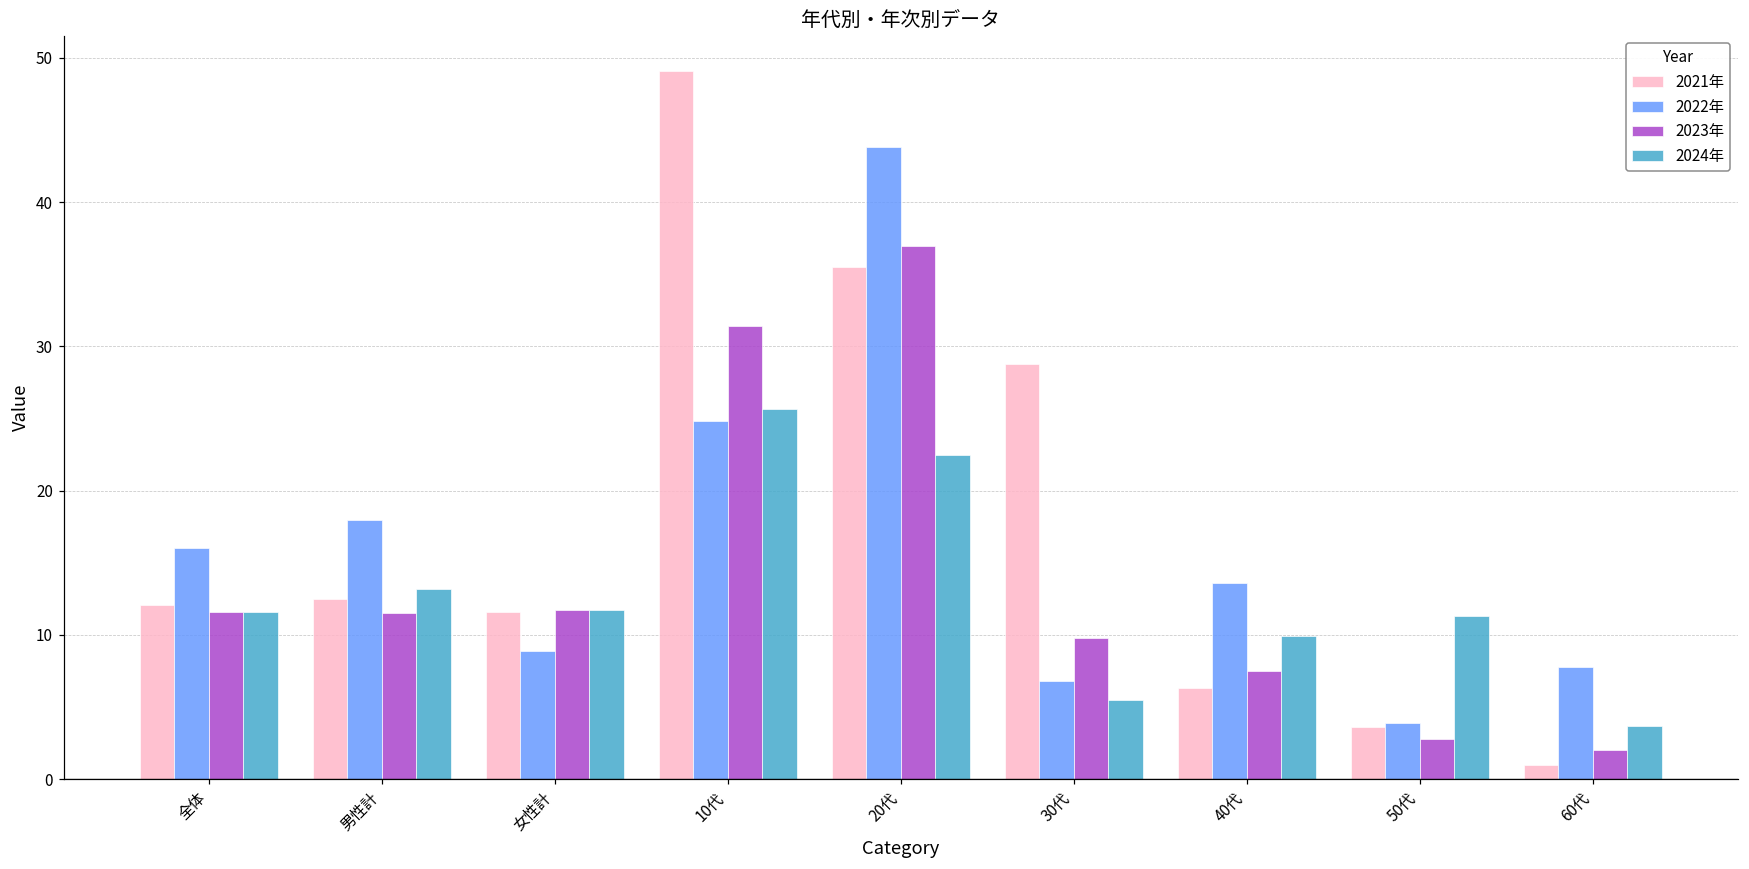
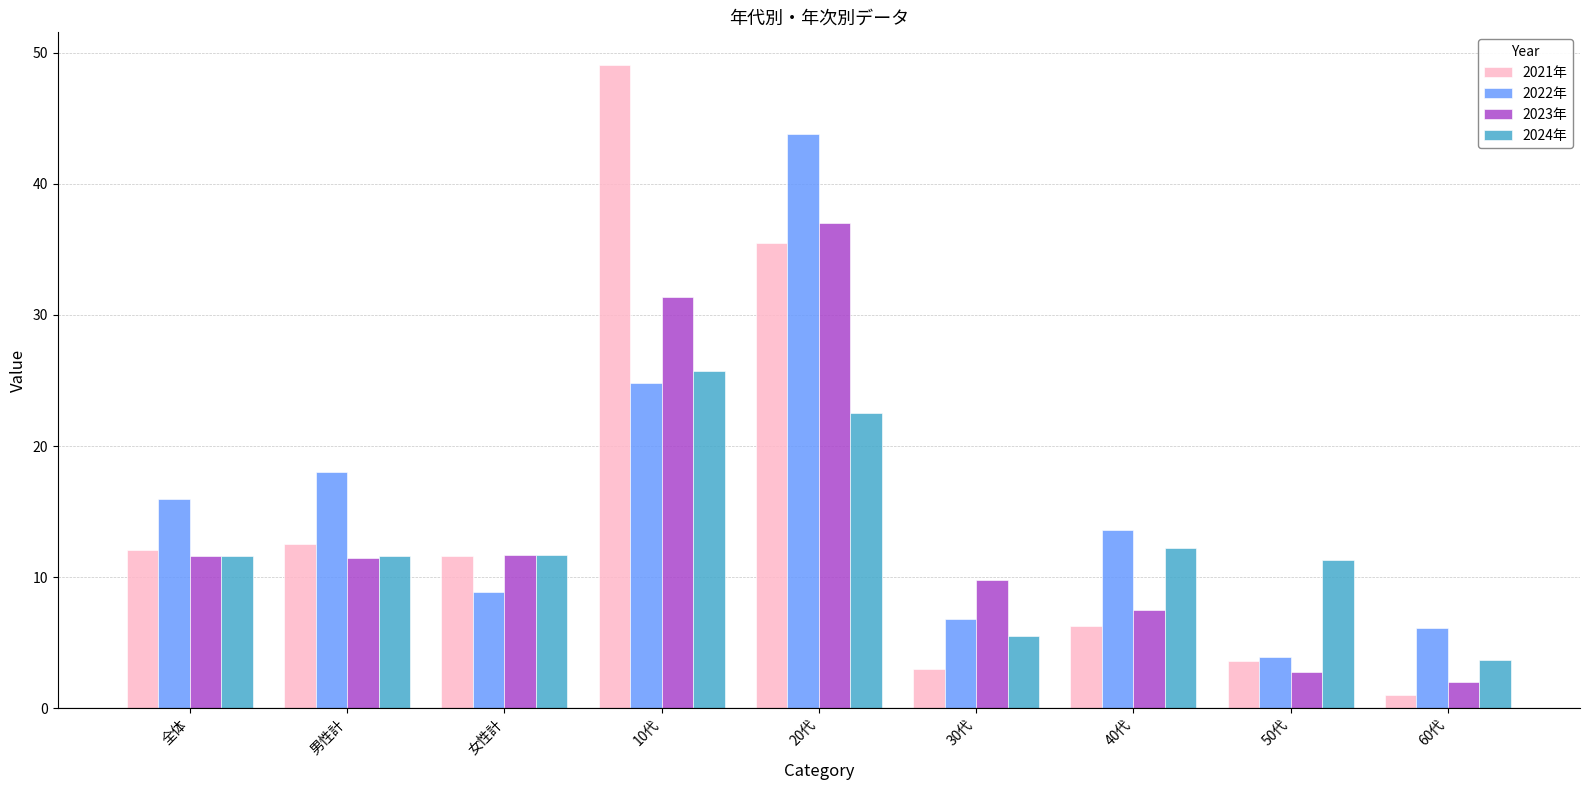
  {
    "2021年": {
      "全体": 12.1,
      "男性計": 12.5,
      "女性計": 11.6,
      "10代": 49.1,
      "20代": 35.5,
-     "30代": 28.8,
+     "30代": 3.0,
      "40代": 6.3,
      "50代": 3.6,
      "60代": 1.0
    },
    "2022年": {
      "全体": 16.0,
      "男性計": 18.0,
      "女性計": 8.9,
      "10代": 24.8,
      "20代": 43.8,
      "30代": 6.8,
      "40代": 13.6,
      "50代": 3.9,
-     "60代": 7.8
+     "60代": 6.1
    },
    "2023年": {
      "全体": 11.6,
      "男性計": 11.5,
      "女性計": 11.7,
      "10代": 31.4,
      "20代": 37.0,
      "30代": 9.8,
      "40代": 7.5,
      "50代": 2.8,
      "60代": 2.0
    },
    "2024年": {
      "全体": 11.6,
-     "男性計": 13.2,
+     "男性計": 11.6,
      "女性計": 11.7,
      "10代": 25.7,
      "20代": 22.5,
      "30代": 5.5,
-     "40代": 9.9,
+     "40代": 12.2,
      "50代": 11.3,
      "60代": 3.7
    }
  }
